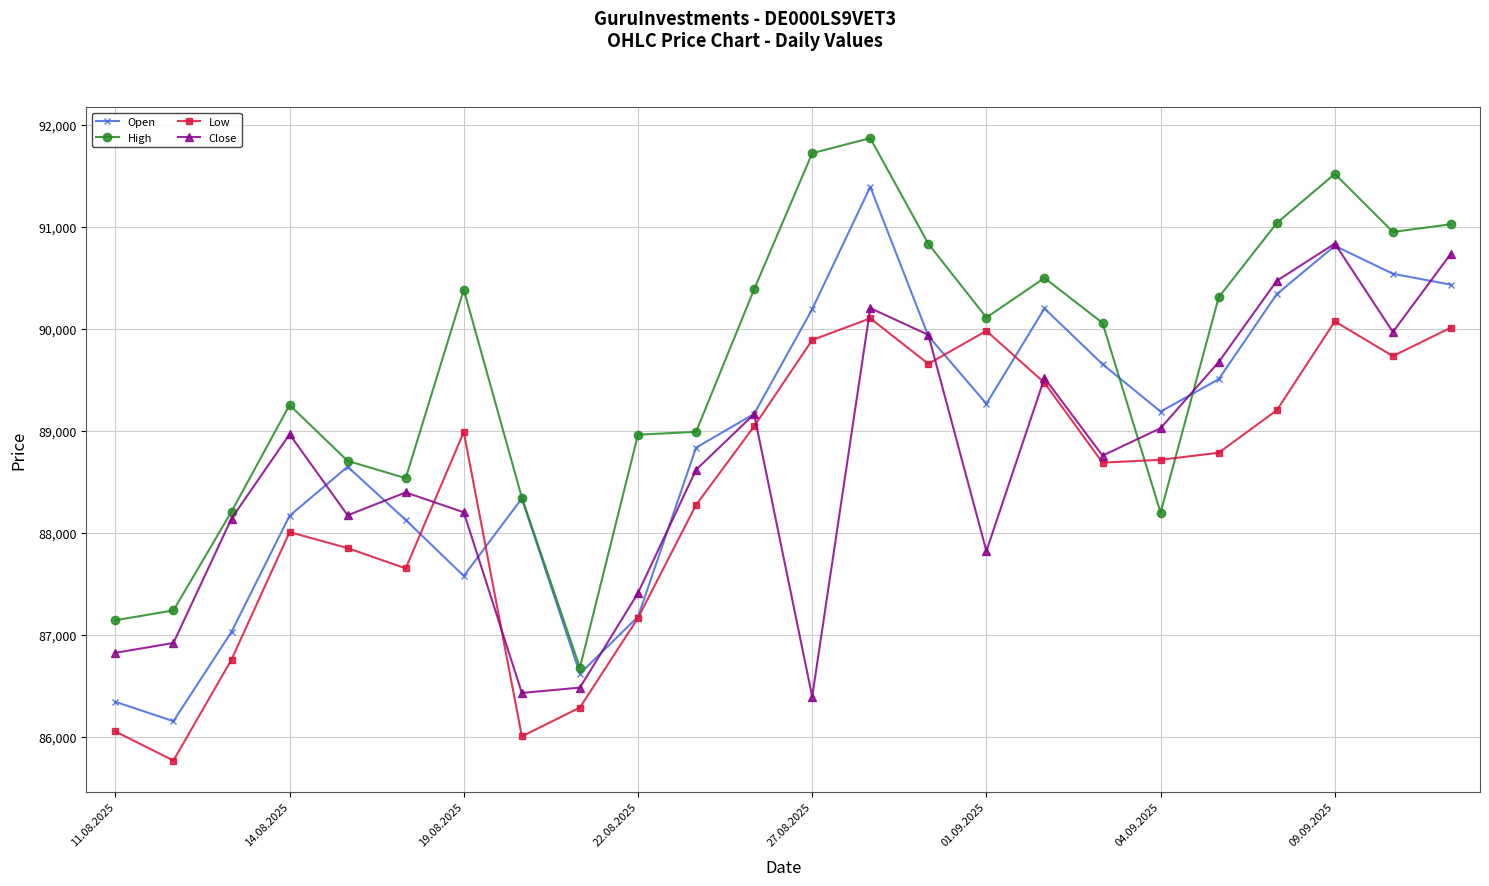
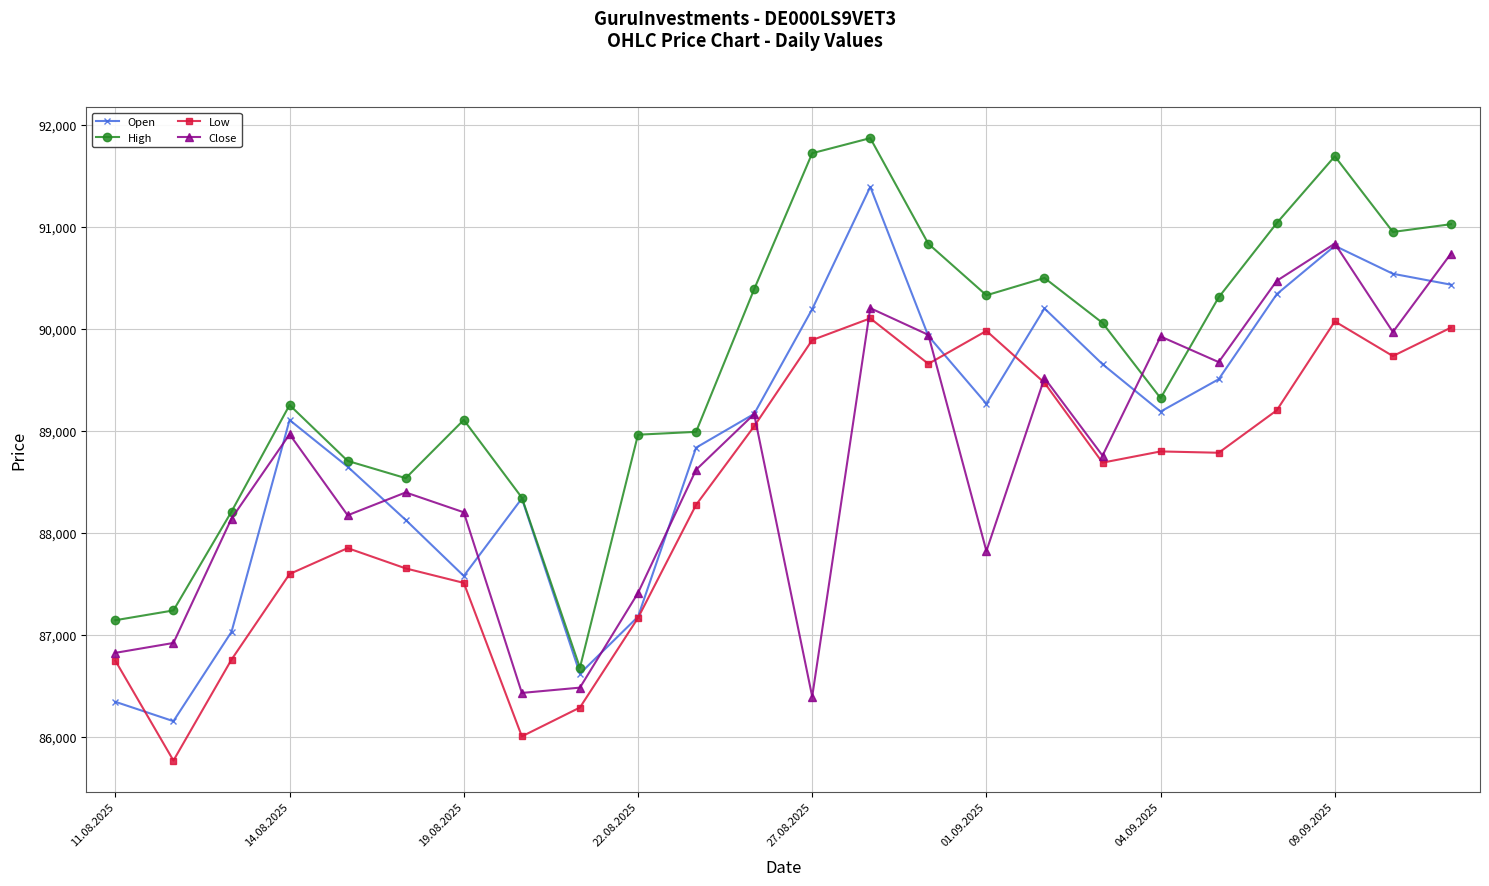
  {
    "Open": {
      "11.08.2025": "86,340",
-     "14.08.2025": "88,170",
+     "14.08.2025": "89,100",
      "19.08.2025": "87,580",
      "27.08.2025": "90,190",
      "01.09.2025": "89,260",
      "04.09.2025": "89,190"
    },
    "High": {
      "11.08.2025": "87,140",
      "14.08.2025": "89,250",
-     "19.08.2025": "90,380",
+     "19.08.2025": "89,110",
      "22.08.2025": "88,960",
      "27.08.2025": "91,720",
-     "01.09.2025": "90,110",
-     "04.09.2025": "88,200",
-     "09.09.2025": "91,520"
+     "01.09.2025": "90,330",
+     "04.09.2025": "89,320",
+     "09.09.2025": "91,690"
    },
    "Low": {
-     "11.08.2025": "86,050",
-     "14.08.2025": "88,010",
-     "19.08.2025": "88,990",
+     "11.08.2025": "86,740",
+     "14.08.2025": "87,590",
+     "19.08.2025": "87,510",
      "27.08.2025": "89,890",
      "01.09.2025": "89,980",
-     "04.09.2025": "88,710",
+     "04.09.2025": "88,800",
      "09.09.2025": "90,070"
    },
    "Close": {
      "11.08.2025": "86,820",
      "14.08.2025": "88,960",
      "19.08.2025": "88,200",
      "22.08.2025": "87,410",
      "27.08.2025": "86,390",
      "01.09.2025": "87,820",
-     "04.09.2025": "89,020"
+     "04.09.2025": "89,920"
    }
  }
